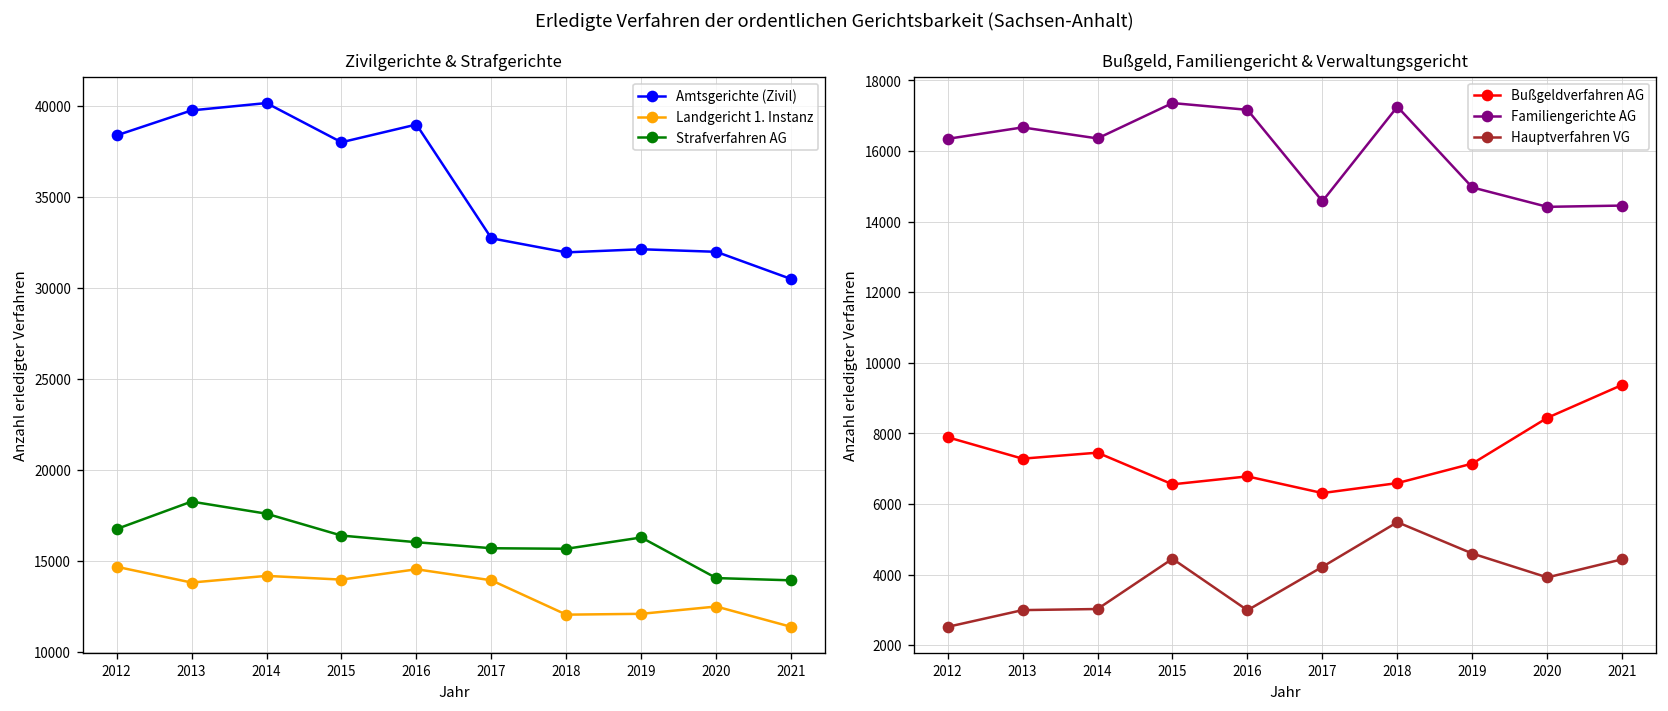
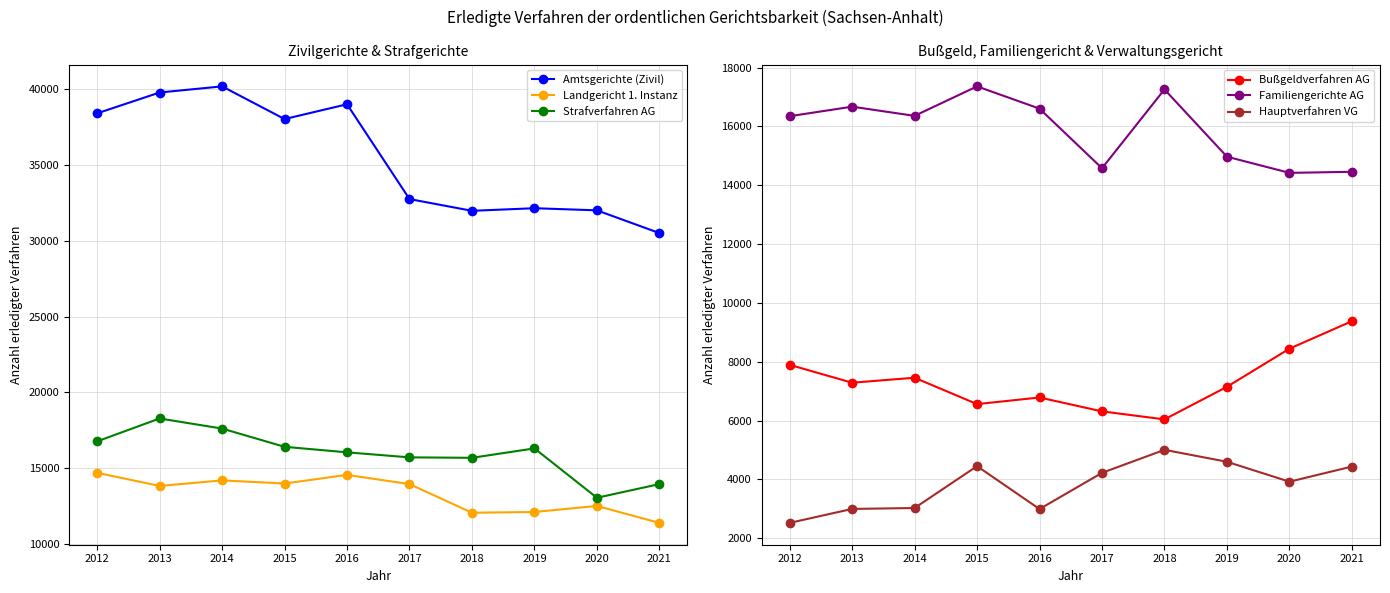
  {
    "Zivilgerichte & Strafgerichte": {
      "Amtsgerichte (Zivil)": {
        "2012": 38400,
        "2013": 39800,
        "2014": 40200,
        "2015": 38000,
        "2016": 39000,
        "2017": 32800,
        "2018": 32000,
        "2019": 32100,
        "2020": 32000,
        "2021": 30500
      },
      "Landgericht 1. Instanz": {
        "2012": 14700,
        "2013": 13800,
        "2014": 14200,
        "2015": 14000,
        "2016": 14600,
        "2017": 14000,
        "2018": 12100,
        "2019": 12100,
        "2020": 12500,
        "2021": 11400
      },
      "Strafverfahren AG": {
        "2012": 16800,
        "2013": 18300,
        "2014": 17600,
        "2015": 16400,
        "2016": 16000,
        "2017": 15700,
        "2018": 15700,
        "2019": 16300,
-       "2020": 14100,
+       "2020": 13100,
        "2021": 14000
      }
    },
    "Bußgeld, Familiengericht & Verwaltungsgericht": {
      "Bußgeldverfahren AG": {
        "2012": 7900,
        "2013": 7300,
        "2014": 7500,
        "2015": 6600,
        "2016": 6800,
        "2017": 6300,
-       "2018": 6600,
+       "2018": 6000,
        "2019": 7100,
        "2020": 8400,
        "2021": 9400
      },
      "Familiengerichte AG": {
        "2012": 16300,
        "2013": 16700,
        "2014": 16400,
        "2015": 17400,
-       "2016": 17200,
+       "2016": 16600,
        "2017": 14600,
        "2018": 17300,
        "2019": 15000,
        "2020": 14400,
        "2021": 14500
      },
      "Hauptverfahren VG": {
        "2012": 2500,
        "2013": 3000,
        "2014": 3000,
        "2015": 4500,
        "2016": 3000,
        "2017": 4200,
-       "2018": 5500,
+       "2018": 5000,
        "2019": 4600,
        "2020": 3900,
        "2021": 4400
      }
    }
  }
